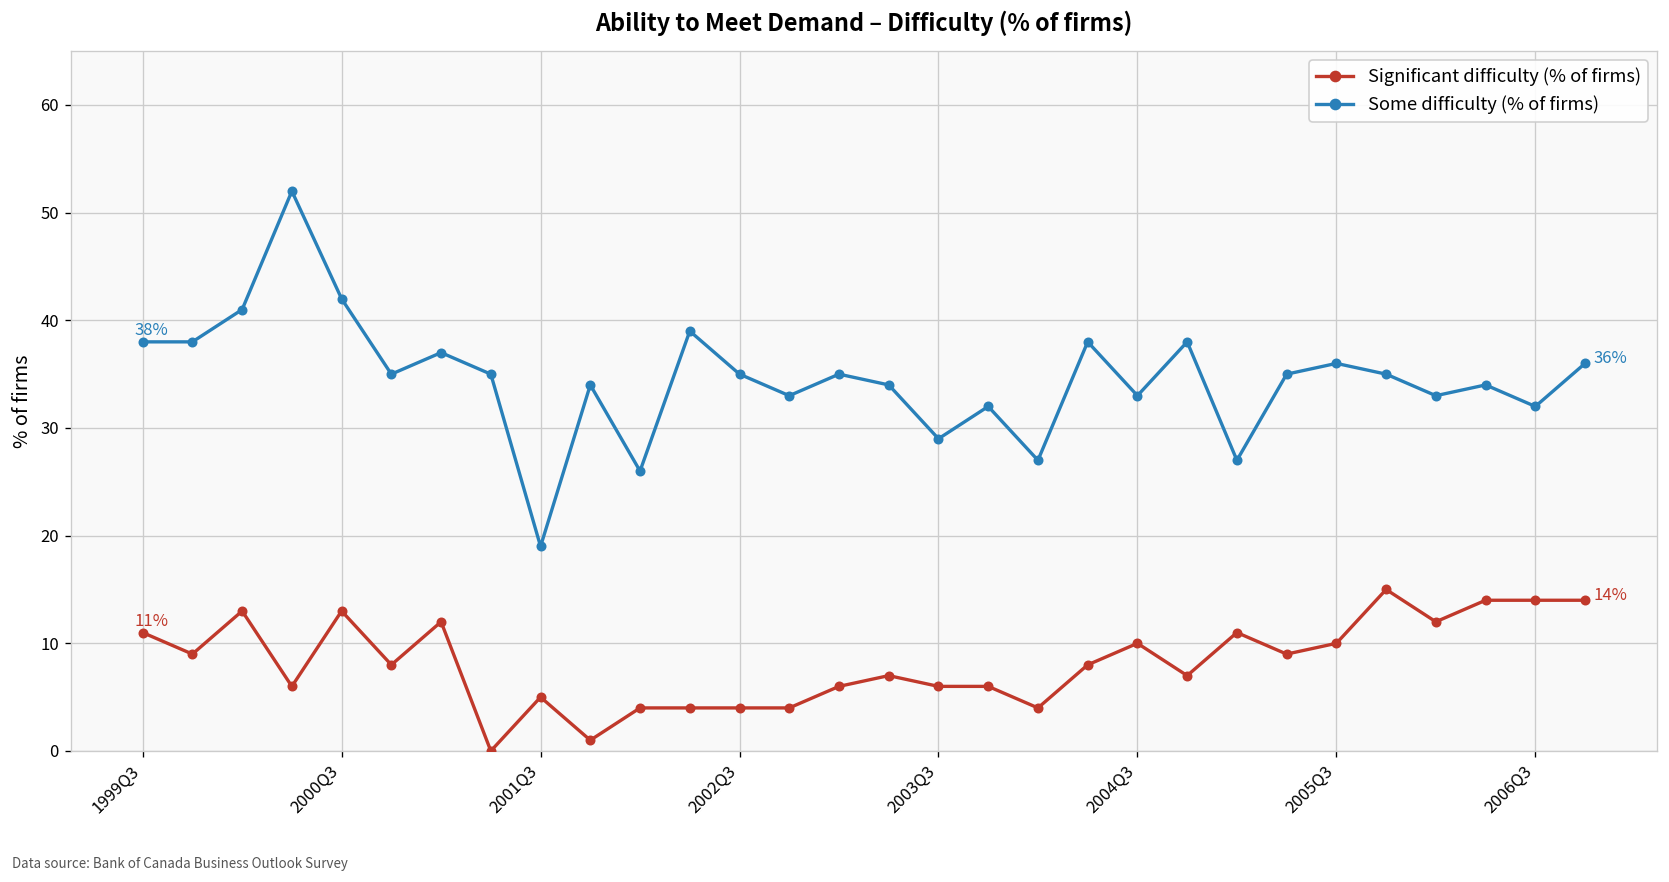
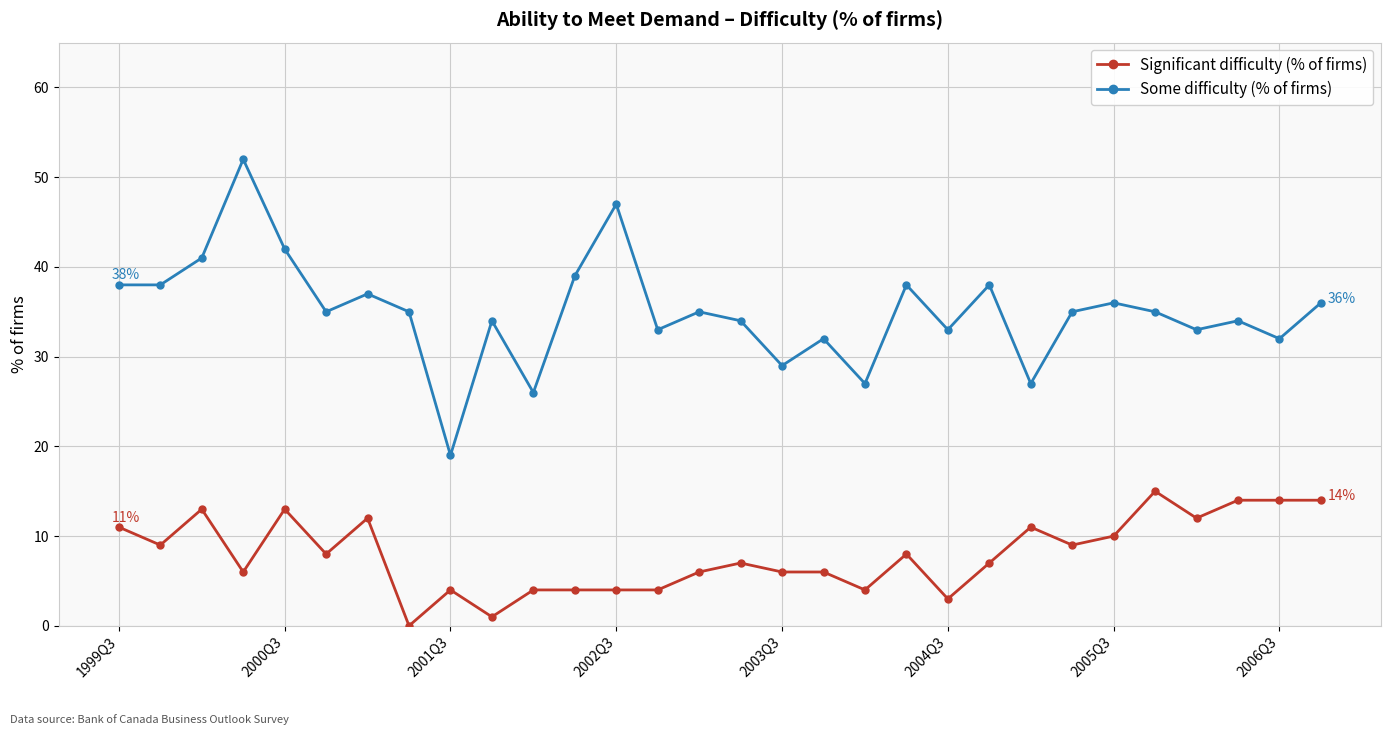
  {
    "Significant difficulty (% of firms)": {
      "2000Q3": 13,
-     "2001Q3": 5,
+     "2001Q3": 4,
      "2002Q3": 4,
      "2003Q3": 6,
-     "2004Q3": 10,
+     "2004Q3": 3,
      "2005Q3": 10,
      "2006Q3": 14
    },
    "Some difficulty (% of firms)": {
      "2000Q3": 42,
      "2001Q3": 19,
-     "2002Q3": 35,
+     "2002Q3": 47,
      "2003Q3": 29,
      "2004Q3": 33,
      "2005Q3": 36,
      "2006Q3": 32
    }
  }
